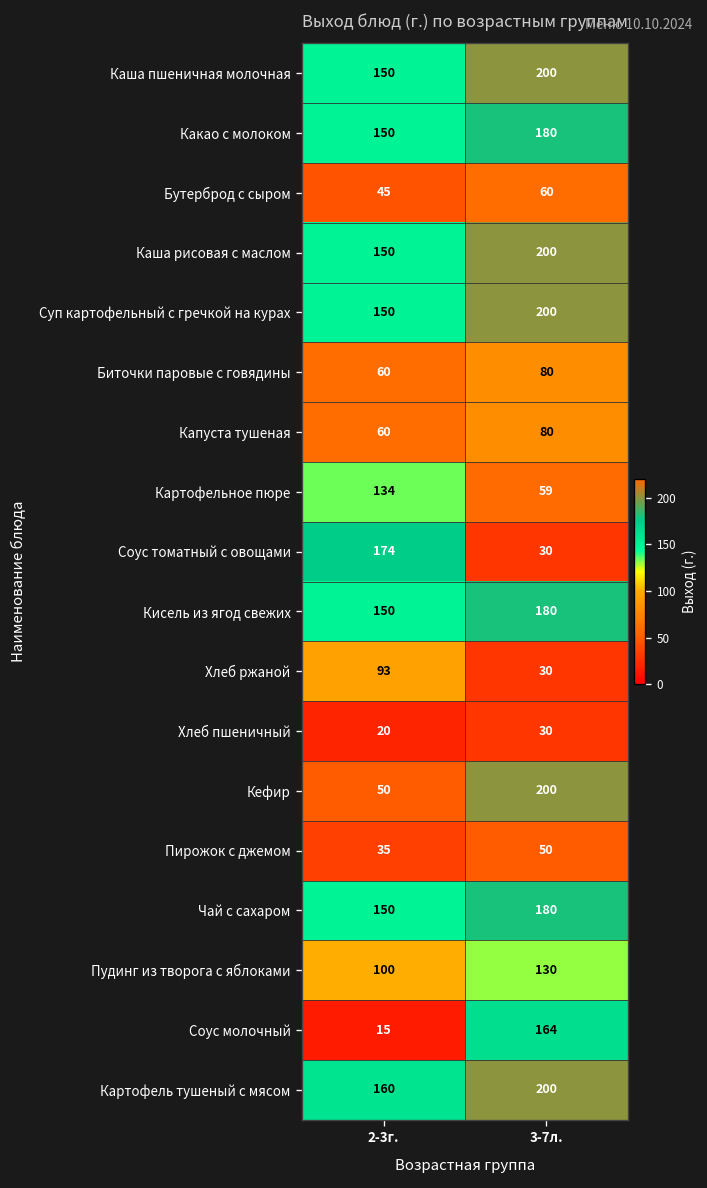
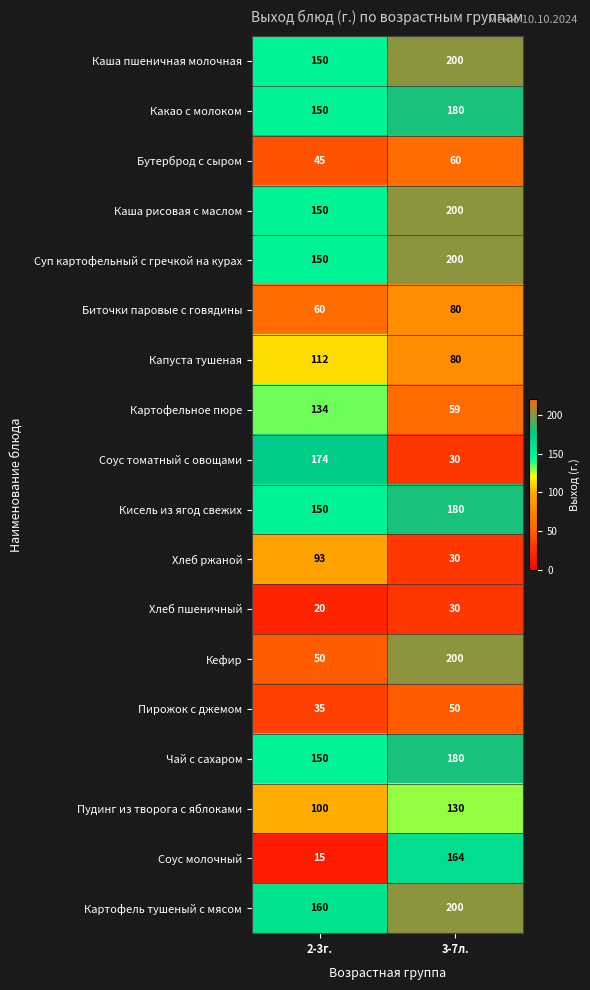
  {
    "Каша пшеничная молочная": {
      "2-3г.": 150,
      "3-7л.": 200
    },
    "Какао с молоком": {
      "2-3г.": 150,
      "3-7л.": 180
    },
    "Бутерброд с сыром": {
      "2-3г.": 45,
      "3-7л.": 60
    },
    "Каша рисовая с маслом": {
      "2-3г.": 150,
      "3-7л.": 200
    },
    "Суп картофельный с гречкой на курах": {
      "2-3г.": 150,
      "3-7л.": 200
    },
    "Биточки паровые с говядины": {
      "2-3г.": 60,
      "3-7л.": 80
    },
    "Капуста тушеная": {
-     "2-3г.": 60,
+     "2-3г.": 112,
      "3-7л.": 80
    },
    "Картофельное пюре": {
      "2-3г.": 134,
      "3-7л.": 59
    },
    "Соус томатный с овощами": {
      "2-3г.": 174,
      "3-7л.": 30
    },
    "Кисель из ягод свежих": {
      "2-3г.": 150,
      "3-7л.": 180
    },
    "Хлеб ржаной": {
      "2-3г.": 93,
      "3-7л.": 30
    },
    "Хлеб пшеничный": {
      "2-3г.": 20,
      "3-7л.": 30
    },
    "Кефир": {
      "2-3г.": 50,
      "3-7л.": 200
    },
    "Пирожок с джемом": {
      "2-3г.": 35,
      "3-7л.": 50
    },
    "Чай с сахаром": {
      "2-3г.": 150,
      "3-7л.": 180
    },
    "Пудинг из творога с яблоками": {
      "2-3г.": 100,
      "3-7л.": 130
    },
    "Соус молочный": {
      "2-3г.": 15,
      "3-7л.": 164
    },
    "Картофель тушеный с мясом": {
      "2-3г.": 160,
      "3-7л.": 200
    }
  }
